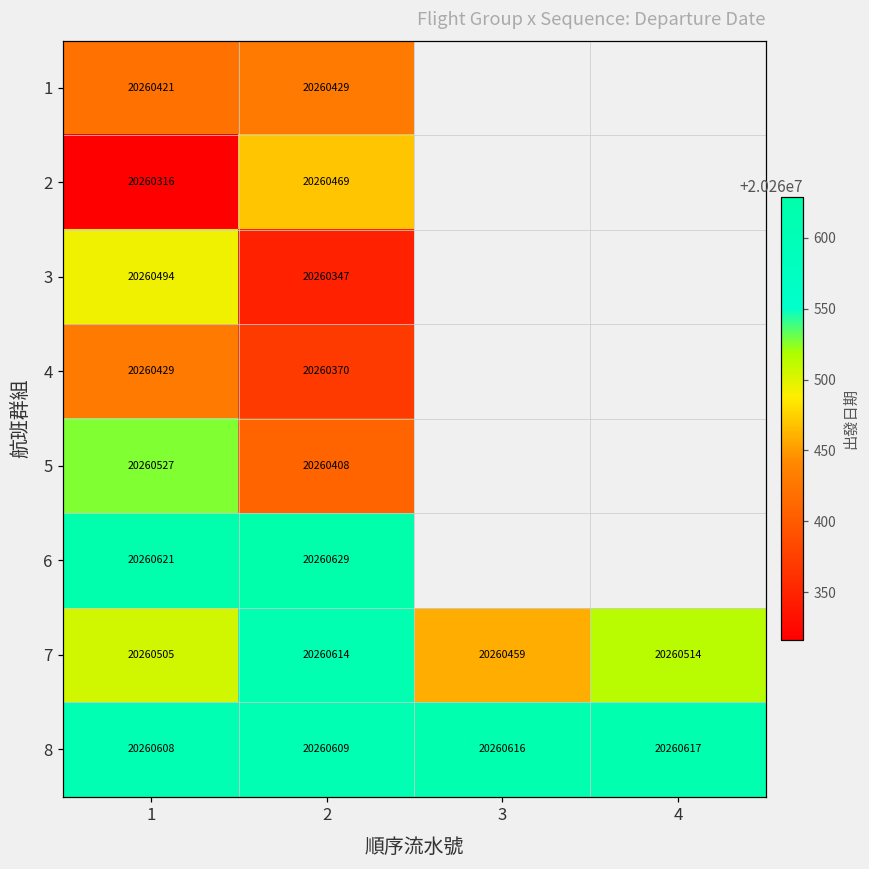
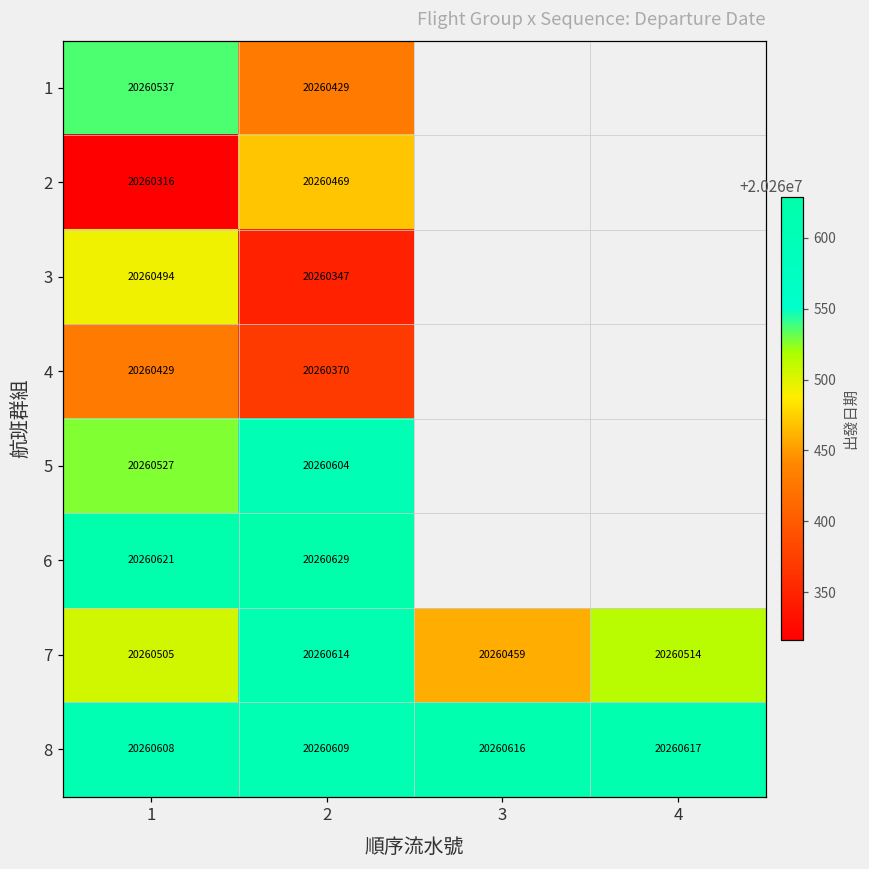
  {
    "1": {
-     "1": 20260421,
+     "1": 20260537,
      "2": 20260429
    },
    "2": {
      "1": 20260316,
      "2": 20260469
    },
    "3": {
      "1": 20260494,
      "2": 20260347
    },
    "4": {
      "1": 20260429,
      "2": 20260370
    },
    "5": {
      "1": 20260527,
-     "2": 20260408
+     "2": 20260604
    },
    "6": {
      "1": 20260621,
      "2": 20260629
    },
    "7": {
      "1": 20260505,
      "2": 20260614,
      "3": 20260459,
      "4": 20260514
    },
    "8": {
      "1": 20260608,
      "2": 20260609,
      "3": 20260616,
      "4": 20260617
    }
  }
